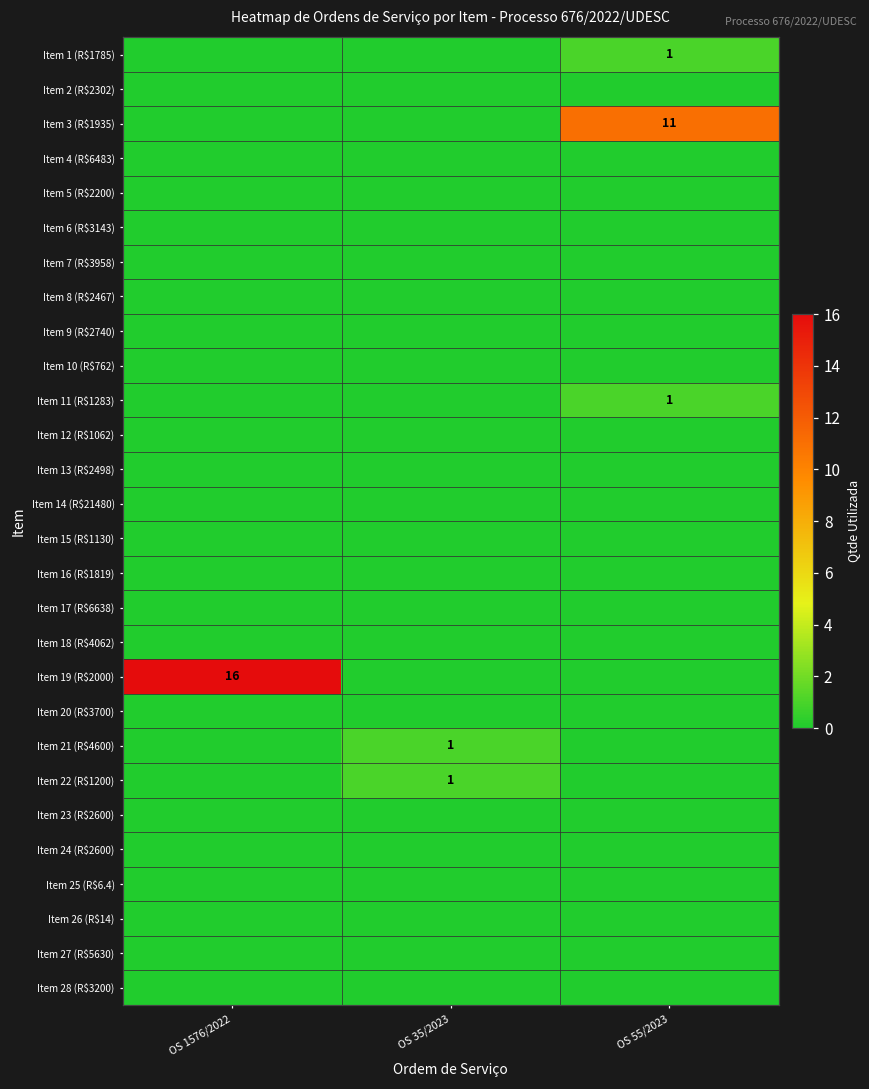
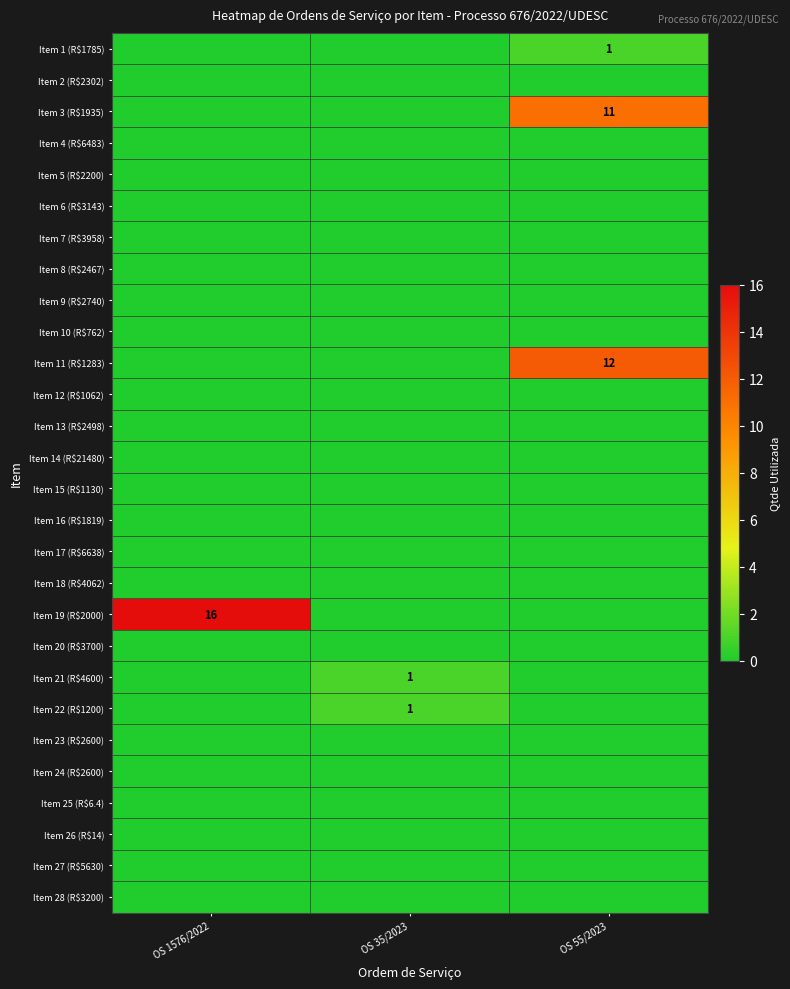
  {
    "Item 1 (R$1785)": {
      "OS 55/2023": 1
    },
    "Item 3 (R$1935)": {
      "OS 55/2023": 11
    },
    "Item 11 (R$1283)": {
-     "OS 55/2023": 1
+     "OS 55/2023": 12
    },
    "Item 19 (R$2000)": {
      "OS 1576/2022": 16
    },
    "Item 21 (R$4600)": {
      "OS 35/2023": 1
    },
    "Item 22 (R$1200)": {
      "OS 35/2023": 1
    }
  }
